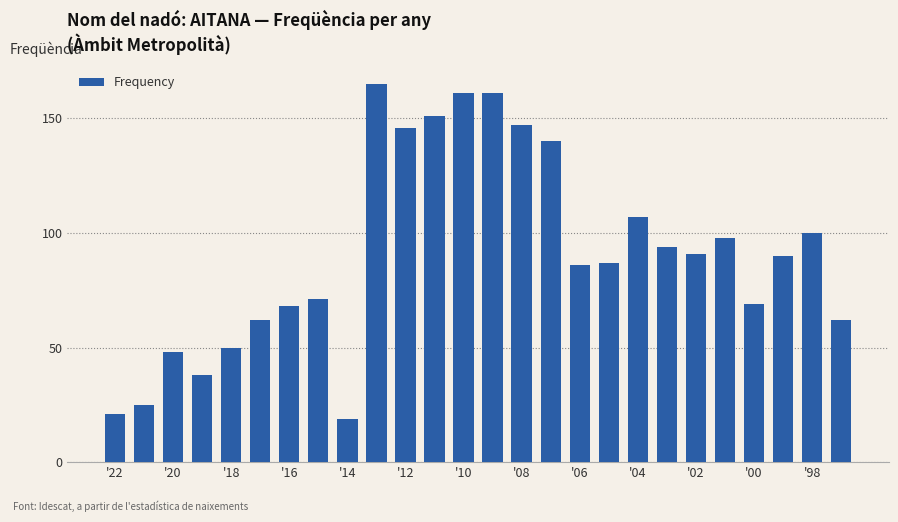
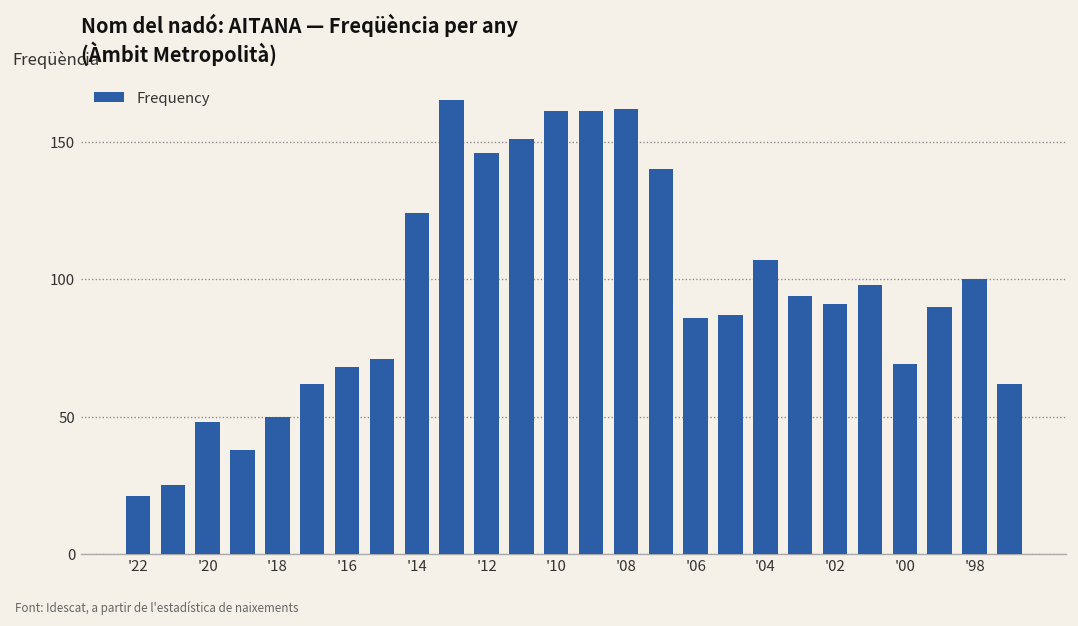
  {
    "'22": 21,
    "'20": 48,
    "'18": 50,
    "'16": 68,
-   "'14": 19,
+   "'14": 124,
    "'12": 146,
    "'10": 161,
-   "'08": 147,
+   "'08": 162,
    "'06": 86,
    "'04": 107,
    "'02": 91,
    "'00": 69,
    "'98": 100
  }
